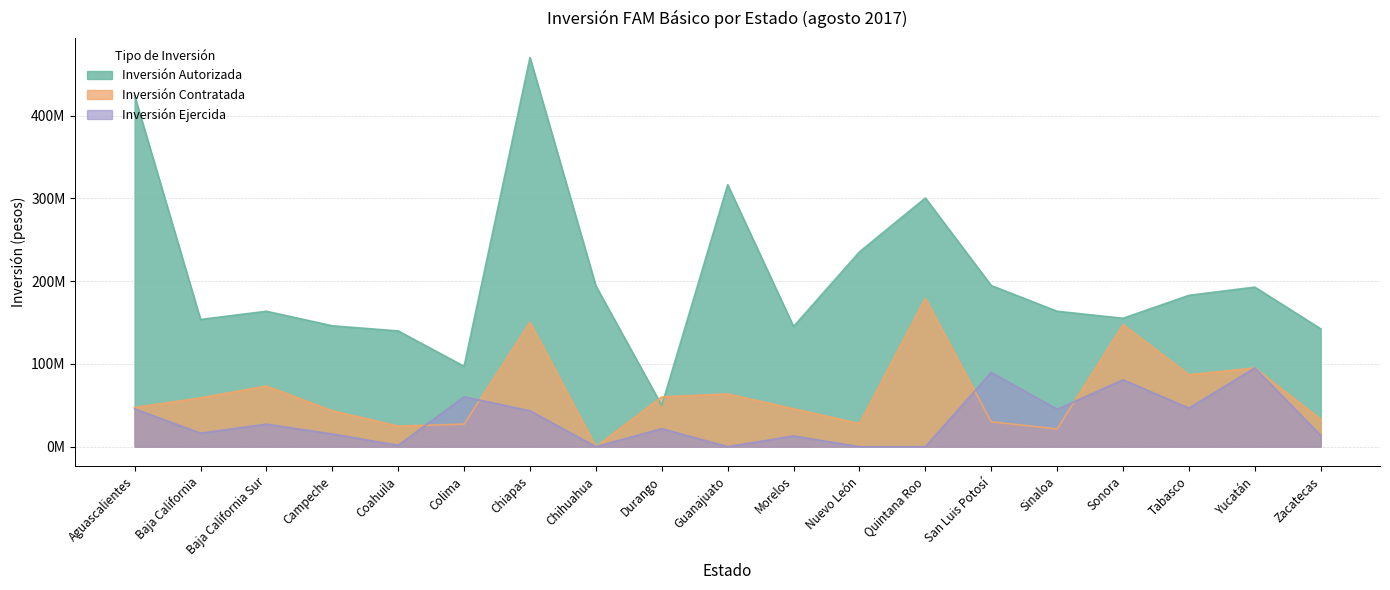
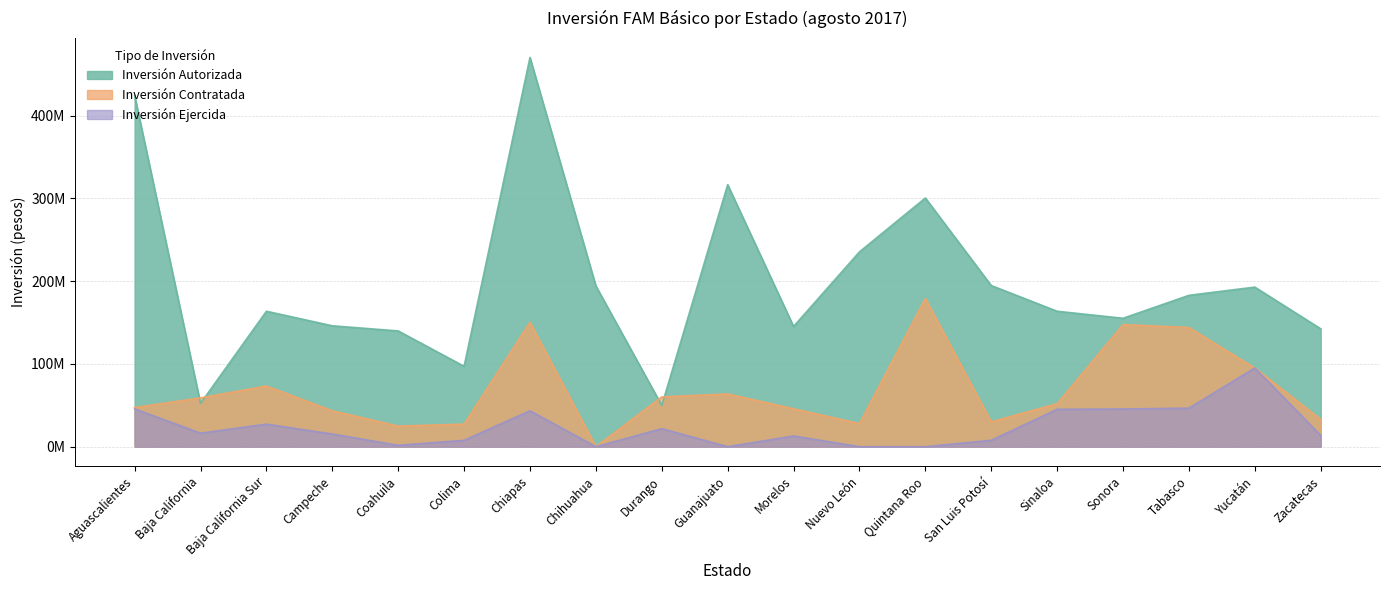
  {
    "Inversión Autorizada": {
      "Aguascalientes": 420000000,
-     "Baja California": 150000000,
+     "Baja California": 50000000,
      "Baja California Sur": 160000000,
      "Campeche": 150000000,
      "Coahuila": 140000000,
      "Colima": 100000000,
      "Chiapas": 470000000,
      "Chihuahua": 190000000,
      "Durango": 50000000,
      "Guanajuato": 320000000,
      "Morelos": 150000000,
      "Nuevo León": 240000000,
      "Quintana Roo": 300000000,
      "San Luis Potosí": 190000000,
      "Sinaloa": 160000000,
      "Sonora": 160000000,
      "Tabasco": 180000000,
      "Yucatán": 190000000,
      "Zacatecas": 140000000
    },
    "Inversión Contratada": {
      "Baja California": 60000000,
      "Baja California Sur": 70000000,
      "Campeche": 40000000,
      "Coahuila": 20000000,
      "Colima": 30000000,
      "Chiapas": 150000000,
      "Durango": 60000000,
      "Guanajuato": 60000000,
      "Morelos": 50000000,
      "Nuevo León": 30000000,
      "Quintana Roo": 180000000,
      "San Luis Potosí": 30000000,
-     "Sinaloa": 20000000,
+     "Sinaloa": 50000000,
      "Sonora": 150000000,
-     "Tabasco": 90000000,
+     "Tabasco": 140000000,
      "Zacatecas": 30000000
    },
    "Inversión Ejercida": {
      "Baja California": 20000000,
      "Baja California Sur": 30000000,
      "Campeche": 20000000,
      "Coahuila": 0,
-     "Colima": 60000000,
+     "Colima": 10000000,
      "Chiapas": 40000000,
      "Durango": 20000000,
      "Guanajuato": 0,
      "Morelos": 10000000,
      "Nuevo León": 0,
      "Quintana Roo": 0,
-     "San Luis Potosí": 90000000,
+     "San Luis Potosí": 10000000,
      "Sinaloa": 50000000,
-     "Sonora": 80000000,
+     "Sonora": 50000000,
      "Tabasco": 50000000,
      "Zacatecas": 10000000
    }
  }
